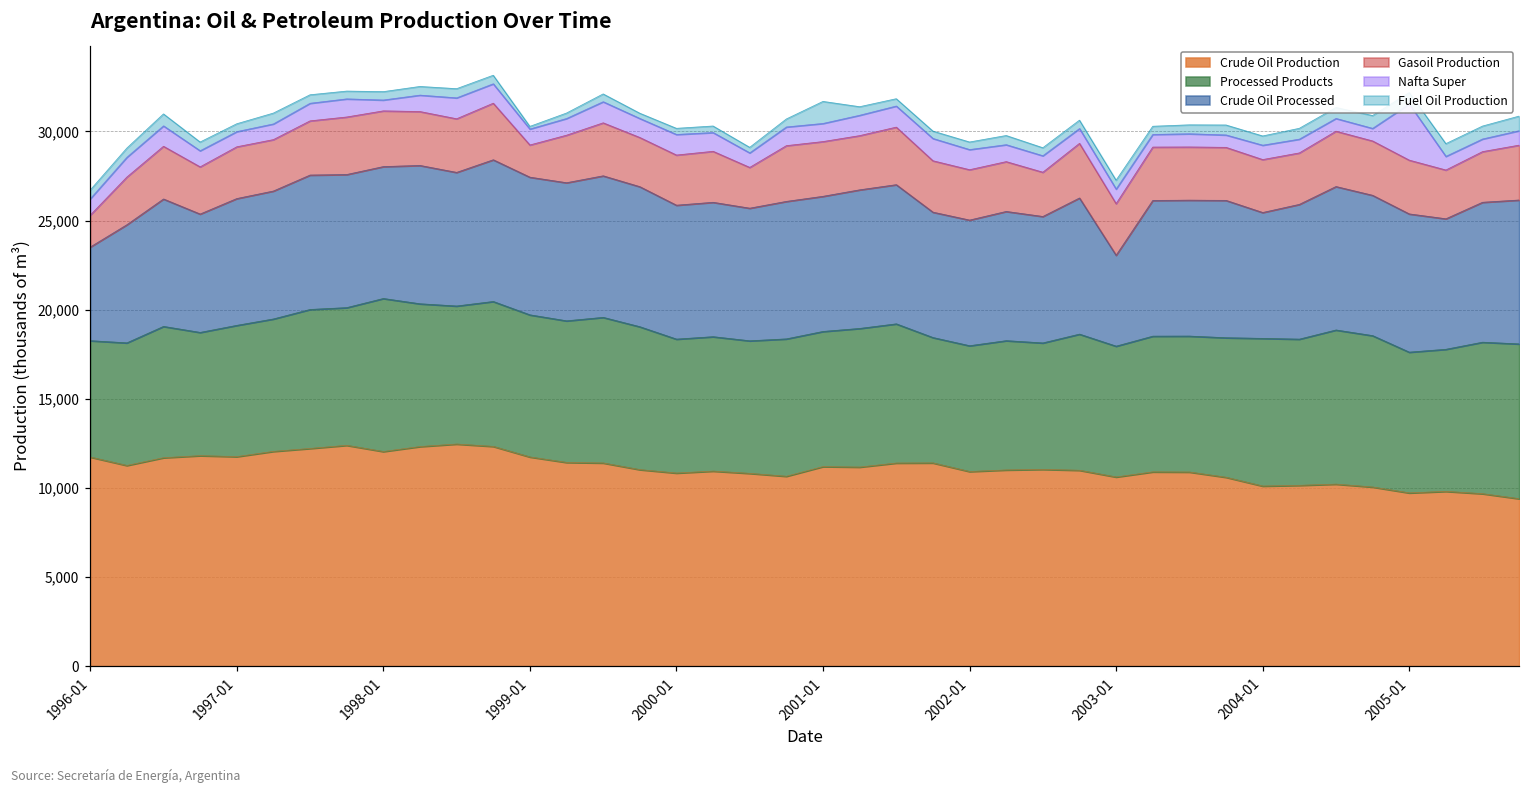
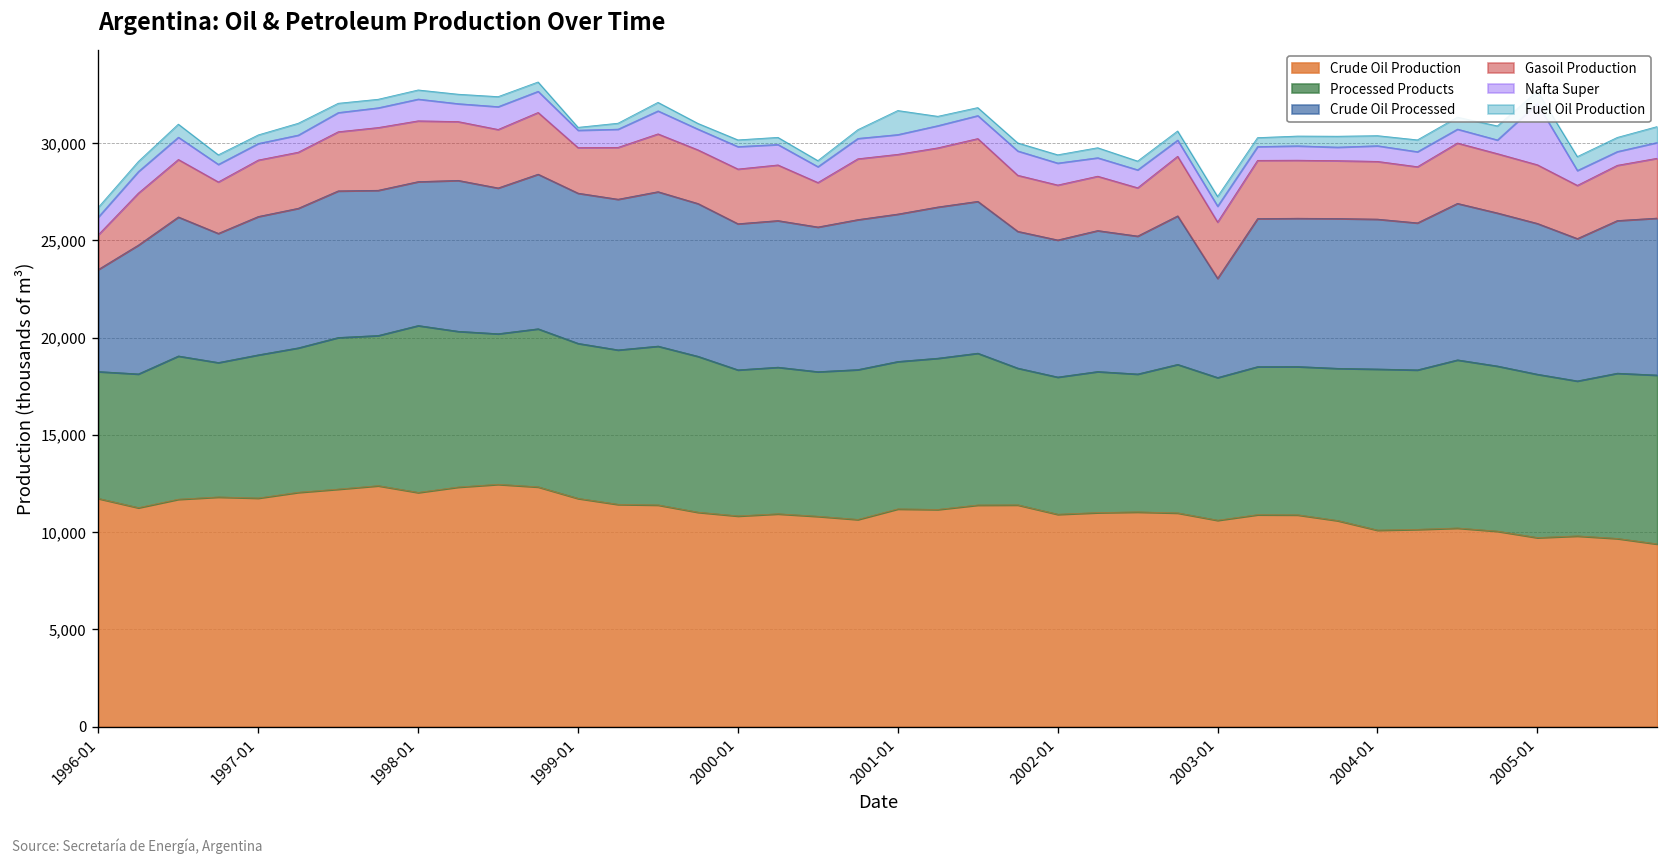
  {
    "Crude Oil Production": {
      "1996-01": "11,700",
      "1997-01": "11,800",
      "1998-01": "12,000",
      "1999-01": "11,700",
      "2000-01": "10,800",
      "2001-01": "11,200",
      "2002-01": "10,900",
      "2003-01": "10,600",
      "2004-01": "10,100",
      "2005-01": "9,700"
    },
    "Processed Products": {
      "1996-01": "6,500",
      "1997-01": "7,400",
      "1998-01": "8,600",
      "1999-01": "8,000",
      "2000-01": "7,500",
      "2001-01": "7,600",
      "2002-01": "7,100",
      "2003-01": "7,300",
      "2004-01": "8,300",
-     "2005-01": "7,900"
+     "2005-01": "8,400"
    },
    "Crude Oil Processed": {
      "1996-01": "5,300",
      "1997-01": "7,100",
      "1998-01": "7,400",
      "1999-01": "7,700",
      "2000-01": "7,500",
      "2001-01": "7,600",
      "2002-01": "7,000",
      "2003-01": "5,100",
-     "2004-01": "7,100",
+     "2004-01": "7,700",
      "2005-01": "7,800"
    },
    "Gasoil Production": {
      "1996-01": "1,800",
      "1997-01": "2,900",
      "1998-01": "3,100",
-     "1999-01": "1,800",
+     "1999-01": "2,300",
      "2000-01": "2,800",
      "2001-01": "3,100",
      "2002-01": "2,800",
      "2003-01": "2,900",
      "2004-01": "3,000",
      "2005-01": "3,000"
    },
    "Nafta Super": {
      "1996-01": "900",
      "1997-01": "900",
-     "1998-01": "600",
+     "1998-01": "1,100",
      "2000-01": "1,200",
      "2001-01": "1,000",
      "2002-01": "1,100",
      "2003-01": "800",
      "2004-01": "800"
    },
    "Fuel Oil Production": {
      "1996-01": "500",
      "1997-01": "400",
      "1998-01": "500",
      "2000-01": "300",
      "2001-01": "1,200",
      "2002-01": "400",
      "2003-01": "500",
      "2004-01": "500"
    }
  }
